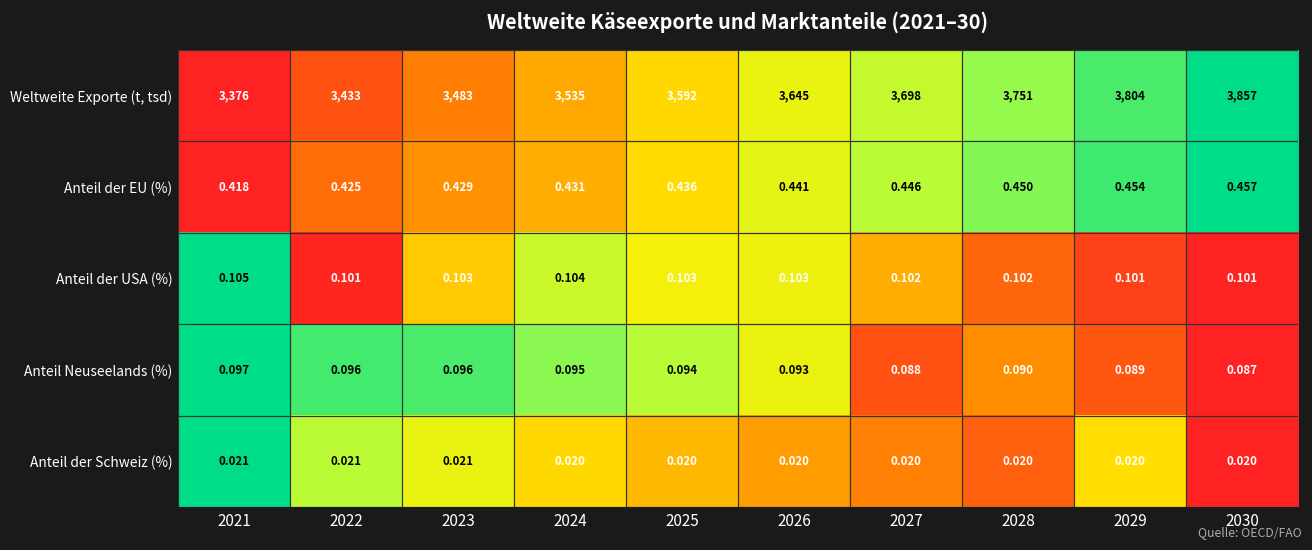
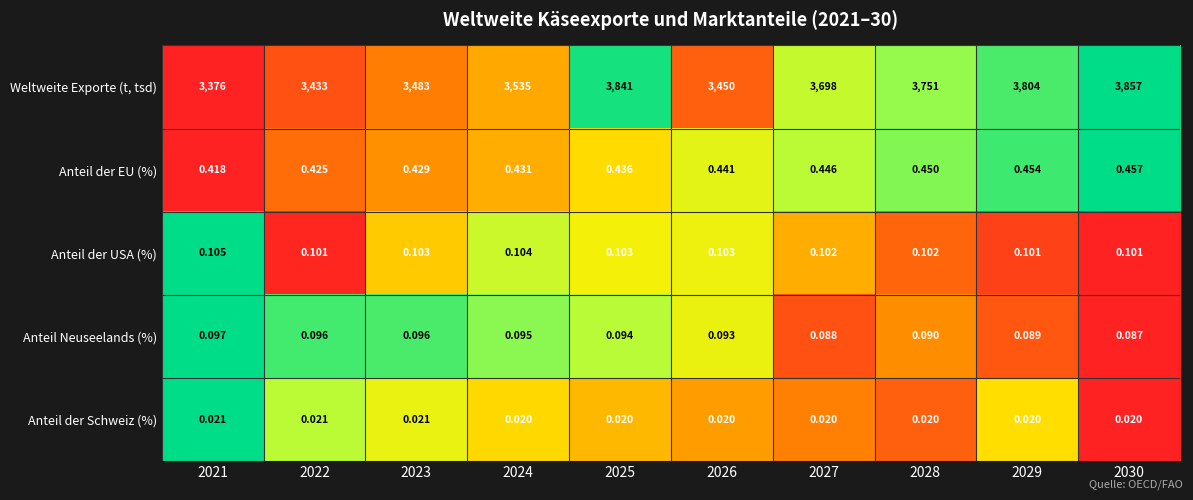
  {
    "Weltweite Exporte (t, tsd)": {
      "2021": "3,376",
      "2022": "3,433",
      "2023": "3,483",
      "2024": "3,535",
-     "2025": "3,592",
-     "2026": "3,645",
+     "2025": "3,841",
+     "2026": "3,450",
      "2027": "3,698",
      "2028": "3,751",
      "2029": "3,804",
      "2030": "3,857"
    },
    "Anteil der EU (%)": {
      "2021": "0.418",
      "2022": "0.425",
      "2023": "0.429",
      "2024": "0.431",
      "2025": "0.436",
      "2026": "0.441",
      "2027": "0.446",
      "2028": "0.450",
      "2029": "0.454",
      "2030": "0.457"
    },
    "Anteil der USA (%)": {
      "2021": "0.105",
      "2022": "0.101",
      "2023": "0.103",
      "2024": "0.104",
      "2025": "0.103",
      "2026": "0.103",
      "2027": "0.102",
      "2028": "0.102",
      "2029": "0.101",
      "2030": "0.101"
    },
    "Anteil Neuseelands (%)": {
      "2021": "0.097",
      "2022": "0.096",
      "2023": "0.096",
      "2024": "0.095",
      "2025": "0.094",
      "2026": "0.093",
      "2027": "0.088",
      "2028": "0.090",
      "2029": "0.089",
      "2030": "0.087"
    },
    "Anteil der Schweiz (%)": {
      "2021": "0.021",
      "2022": "0.021",
      "2023": "0.021",
      "2024": "0.020",
      "2025": "0.020",
      "2026": "0.020",
      "2027": "0.020",
      "2028": "0.020",
      "2029": "0.020",
      "2030": "0.020"
    }
  }
